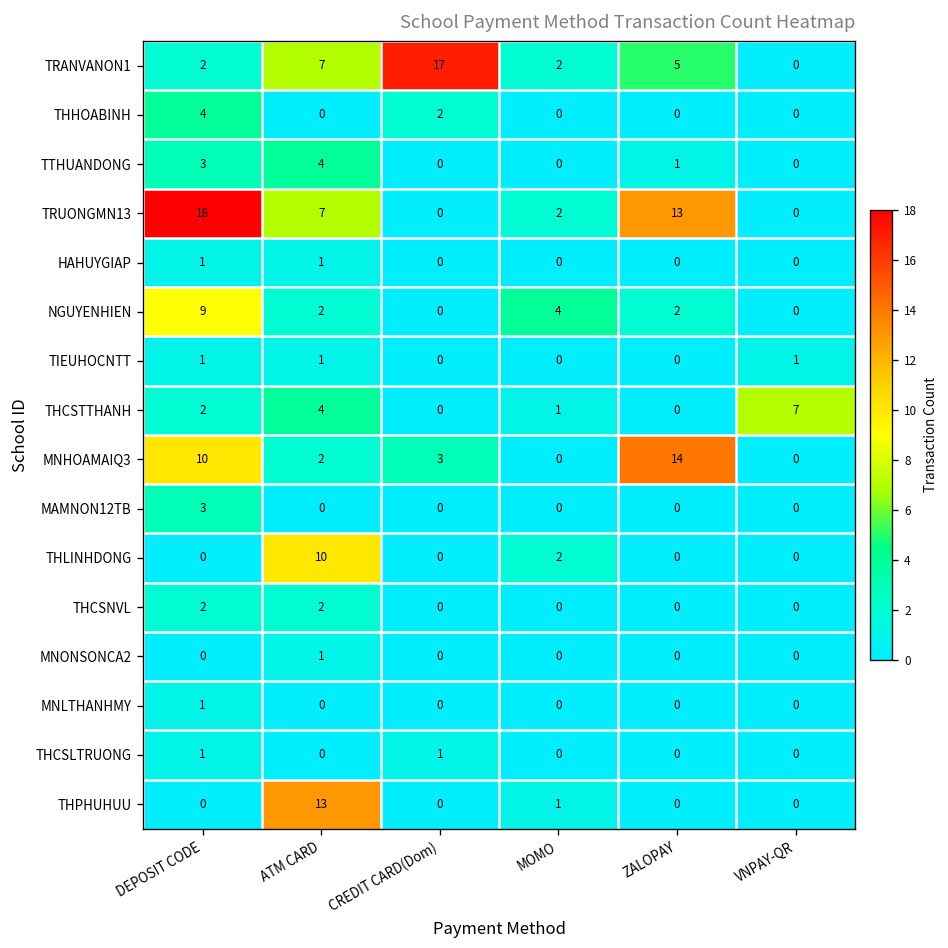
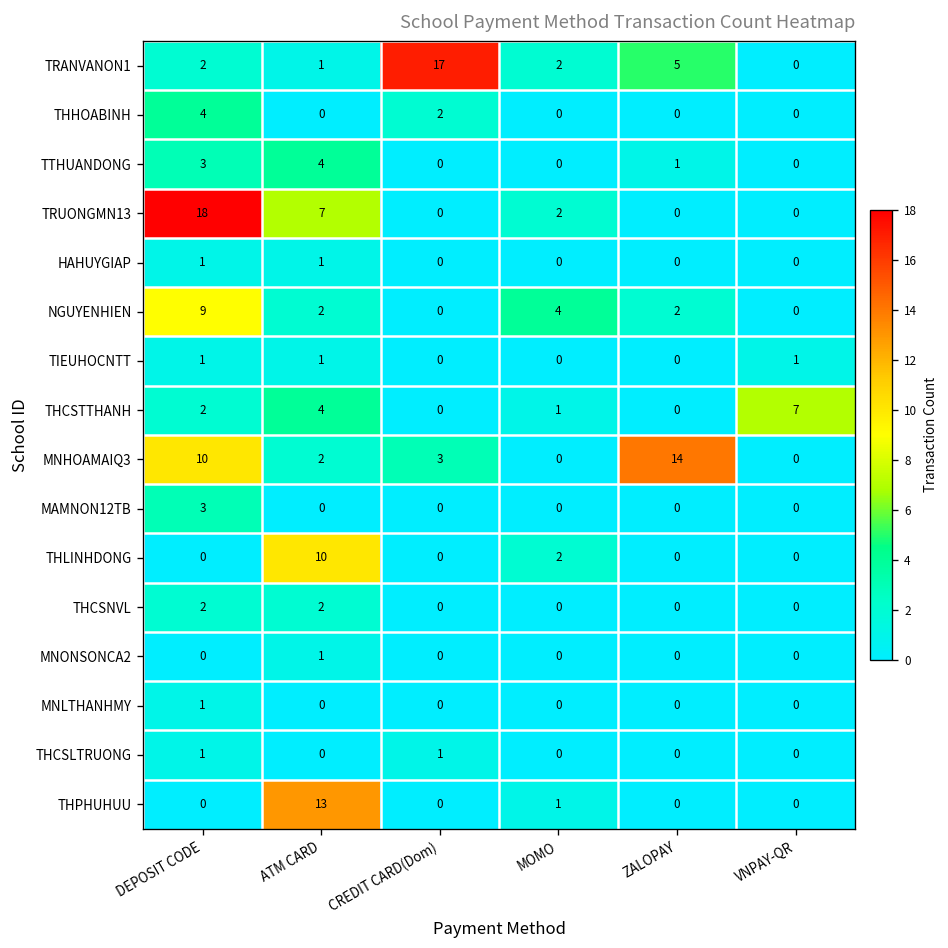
  {
    "TRANVANON1": {
      "DEPOSIT CODE": 2,
-     "ATM CARD": 7,
+     "ATM CARD": 1,
      "CREDIT CARD(Dom)": 17,
      "MOMO": 2,
      "ZALOPAY": 5,
      "VNPAY-QR": 0
    },
    "THHOABINH": {
      "DEPOSIT CODE": 4,
      "ATM CARD": 0,
      "CREDIT CARD(Dom)": 2,
      "MOMO": 0,
      "ZALOPAY": 0,
      "VNPAY-QR": 0
    },
    "TTHUANDONG": {
      "DEPOSIT CODE": 3,
      "ATM CARD": 4,
      "CREDIT CARD(Dom)": 0,
      "MOMO": 0,
      "ZALOPAY": 1,
      "VNPAY-QR": 0
    },
    "TRUONGMN13": {
      "DEPOSIT CODE": 18,
      "ATM CARD": 7,
      "CREDIT CARD(Dom)": 0,
      "MOMO": 2,
-     "ZALOPAY": 13,
+     "ZALOPAY": 0,
      "VNPAY-QR": 0
    },
    "HAHUYGIAP": {
      "DEPOSIT CODE": 1,
      "ATM CARD": 1,
      "CREDIT CARD(Dom)": 0,
      "MOMO": 0,
      "ZALOPAY": 0,
      "VNPAY-QR": 0
    },
    "NGUYENHIEN": {
      "DEPOSIT CODE": 9,
      "ATM CARD": 2,
      "CREDIT CARD(Dom)": 0,
      "MOMO": 4,
      "ZALOPAY": 2,
      "VNPAY-QR": 0
    },
    "TIEUHOCNTT": {
      "DEPOSIT CODE": 1,
      "ATM CARD": 1,
      "CREDIT CARD(Dom)": 0,
      "MOMO": 0,
      "ZALOPAY": 0,
      "VNPAY-QR": 1
    },
    "THCSTTHANH": {
      "DEPOSIT CODE": 2,
      "ATM CARD": 4,
      "CREDIT CARD(Dom)": 0,
      "MOMO": 1,
      "ZALOPAY": 0,
      "VNPAY-QR": 7
    },
    "MNHOAMAIQ3": {
      "DEPOSIT CODE": 10,
      "ATM CARD": 2,
      "CREDIT CARD(Dom)": 3,
      "MOMO": 0,
      "ZALOPAY": 14,
      "VNPAY-QR": 0
    },
    "MAMNON12TB": {
      "DEPOSIT CODE": 3,
      "ATM CARD": 0,
      "CREDIT CARD(Dom)": 0,
      "MOMO": 0,
      "ZALOPAY": 0,
      "VNPAY-QR": 0
    },
    "THLINHDONG": {
      "DEPOSIT CODE": 0,
      "ATM CARD": 10,
      "CREDIT CARD(Dom)": 0,
      "MOMO": 2,
      "ZALOPAY": 0,
      "VNPAY-QR": 0
    },
    "THCSNVL": {
      "DEPOSIT CODE": 2,
      "ATM CARD": 2,
      "CREDIT CARD(Dom)": 0,
      "MOMO": 0,
      "ZALOPAY": 0,
      "VNPAY-QR": 0
    },
    "MNONSONCA2": {
      "DEPOSIT CODE": 0,
      "ATM CARD": 1,
      "CREDIT CARD(Dom)": 0,
      "MOMO": 0,
      "ZALOPAY": 0,
      "VNPAY-QR": 0
    },
    "MNLTHANHMY": {
      "DEPOSIT CODE": 1,
      "ATM CARD": 0,
      "CREDIT CARD(Dom)": 0,
      "MOMO": 0,
      "ZALOPAY": 0,
      "VNPAY-QR": 0
    },
    "THCSLTRUONG": {
      "DEPOSIT CODE": 1,
      "ATM CARD": 0,
      "CREDIT CARD(Dom)": 1,
      "MOMO": 0,
      "ZALOPAY": 0,
      "VNPAY-QR": 0
    },
    "THPHUHUU": {
      "DEPOSIT CODE": 0,
      "ATM CARD": 13,
      "CREDIT CARD(Dom)": 0,
      "MOMO": 1,
      "ZALOPAY": 0,
      "VNPAY-QR": 0
    }
  }
